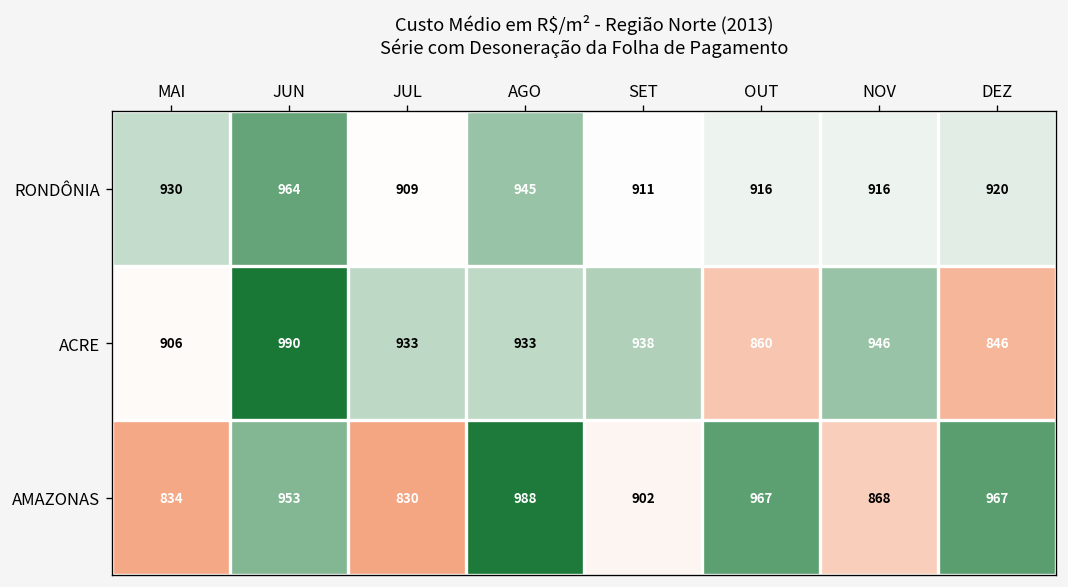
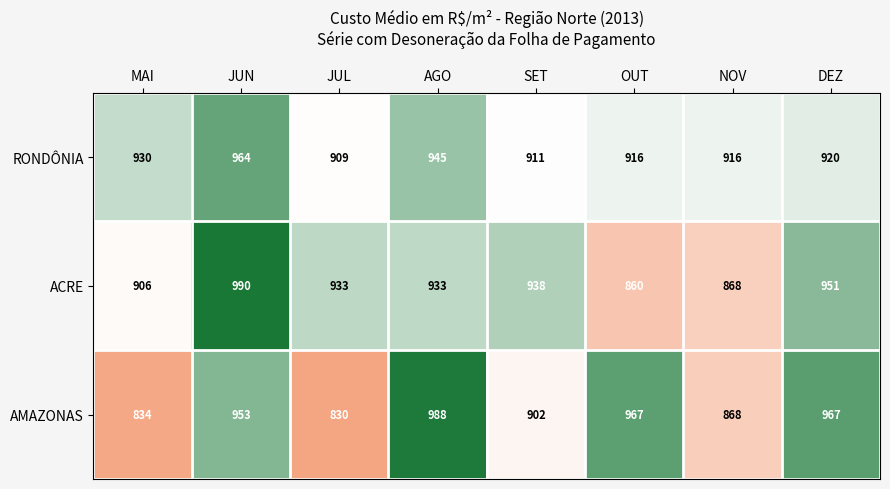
  {
    "RONDÔNIA": {
      "MAI": 930,
      "JUN": 964,
      "JUL": 909,
      "AGO": 945,
      "SET": 911,
      "OUT": 916,
      "NOV": 916,
      "DEZ": 920
    },
    "ACRE": {
      "MAI": 906,
      "JUN": 990,
      "JUL": 933,
      "AGO": 933,
      "SET": 938,
      "OUT": 860,
-     "NOV": 946,
-     "DEZ": 846
+     "NOV": 868,
+     "DEZ": 951
    },
    "AMAZONAS": {
      "MAI": 834,
      "JUN": 953,
      "JUL": 830,
      "AGO": 988,
      "SET": 902,
      "OUT": 967,
      "NOV": 868,
      "DEZ": 967
    }
  }
